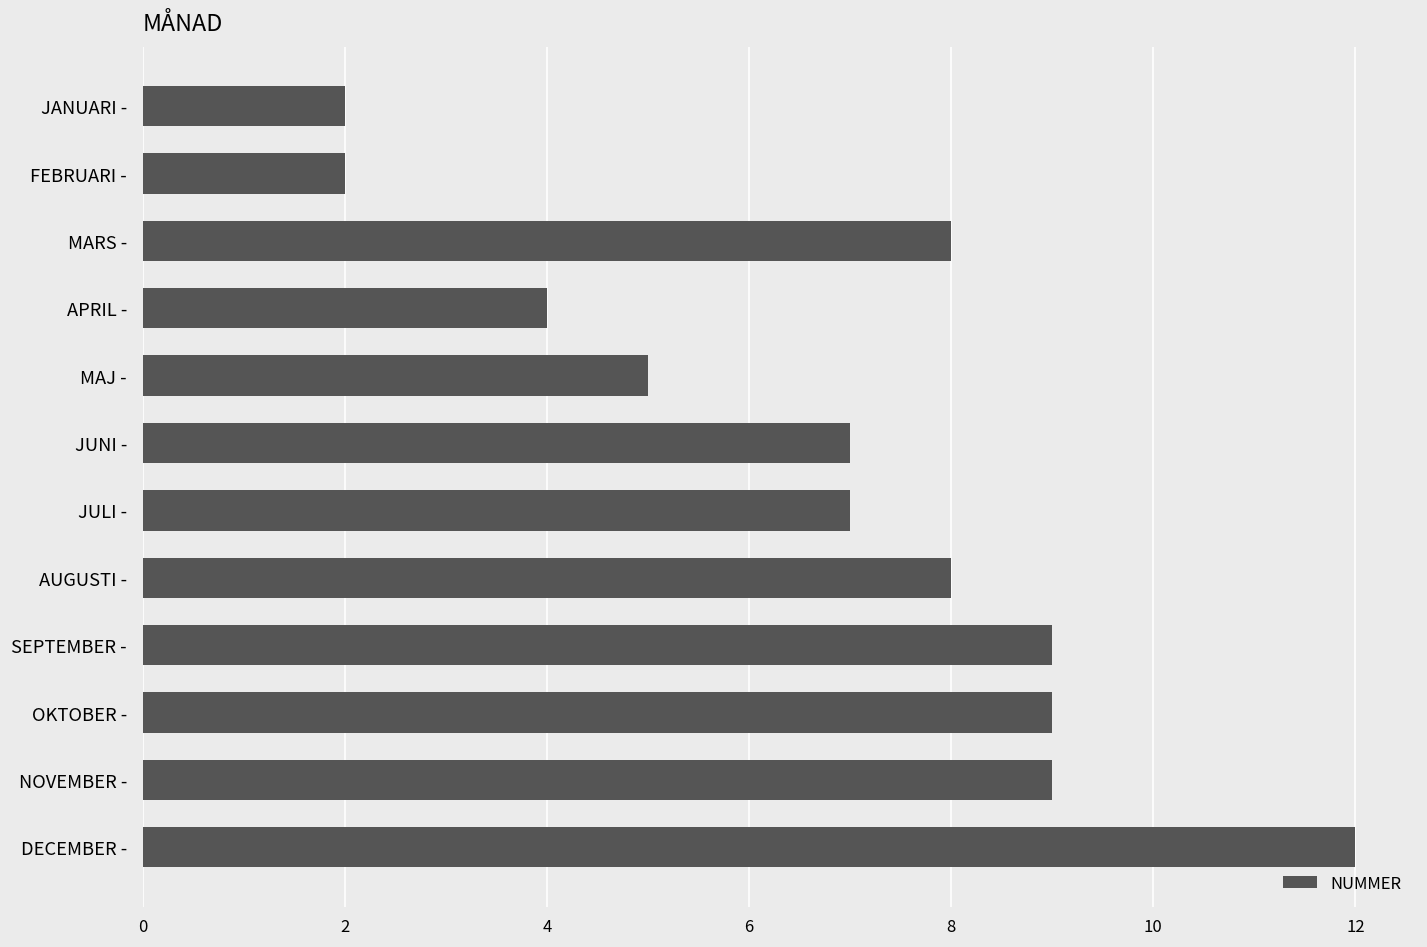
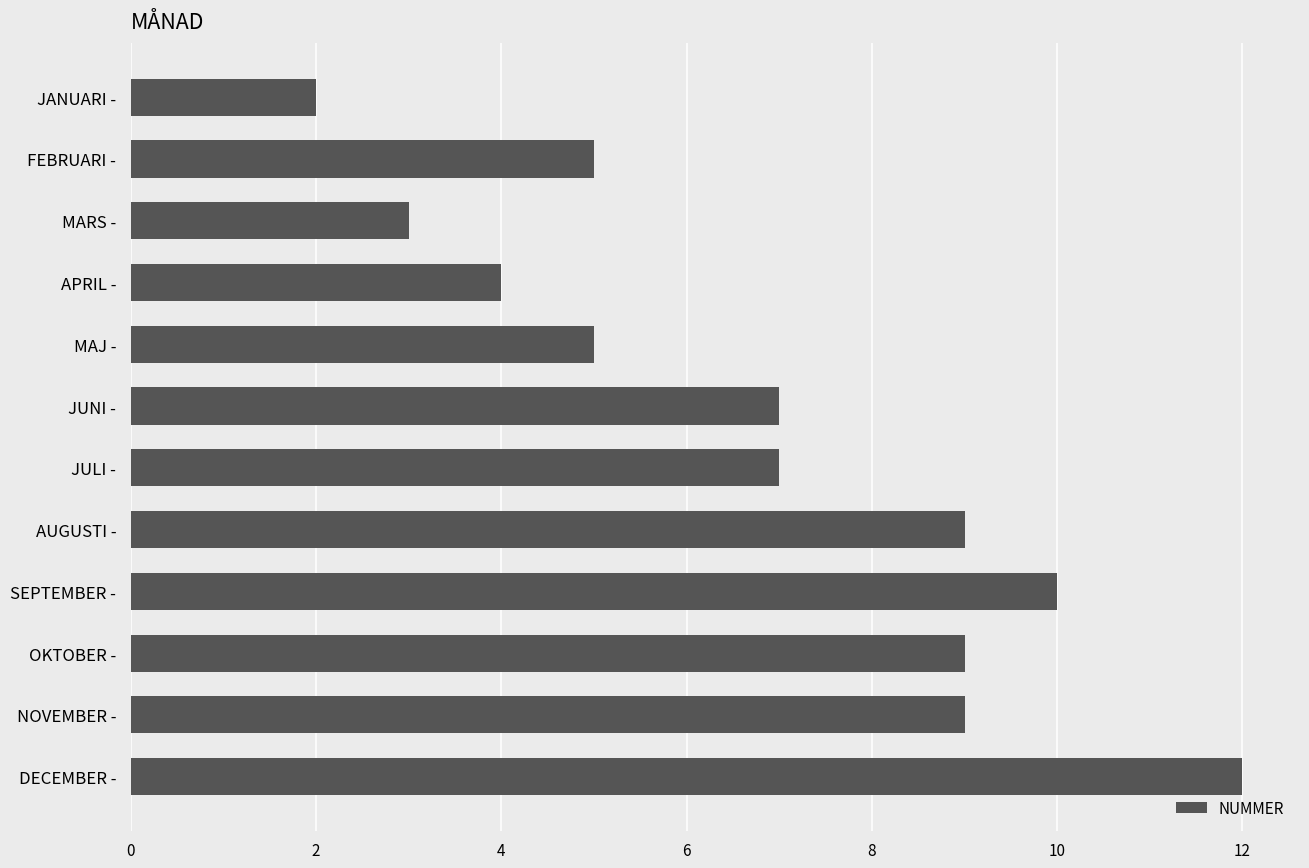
  {
    "JANUARI -": 2,
-   "FEBRUARI -": 2,
-   "MARS -": 8,
+   "FEBRUARI -": 5,
+   "MARS -": 3,
    "APRIL -": 4,
    "MAJ -": 5,
    "JUNI -": 7,
    "JULI -": 7,
-   "AUGUSTI -": 8,
-   "SEPTEMBER -": 9,
+   "AUGUSTI -": 9,
+   "SEPTEMBER -": 10,
    "OKTOBER -": 9,
    "NOVEMBER -": 9,
    "DECEMBER -": 12
  }
